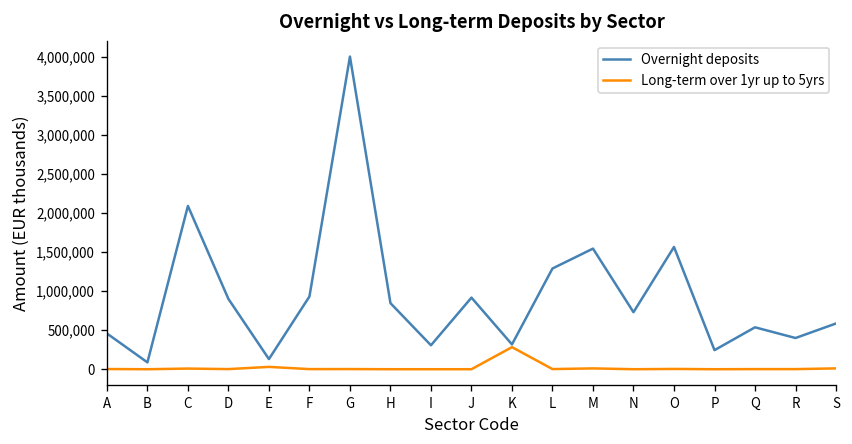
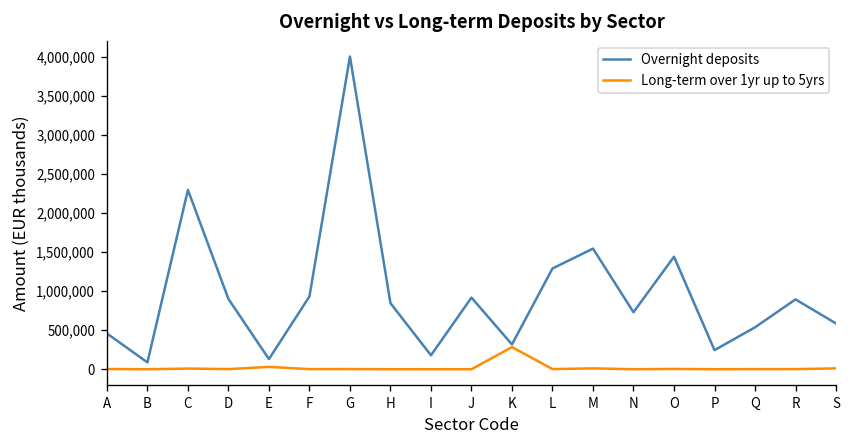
  {
    "Overnight deposits": {
      "A": "500,000",
      "B": "100,000",
-     "C": "2,100,000",
+     "C": "2,300,000",
      "D": "900,000",
      "E": "100,000",
      "F": "900,000",
      "G": "4,000,000",
      "H": "800,000",
-     "I": "300,000",
+     "I": "200,000",
      "J": "900,000",
      "L": "1,300,000",
      "M": "1,500,000",
      "N": "700,000",
-     "O": "1,600,000",
+     "O": "1,400,000",
      "P": "200,000",
      "Q": "500,000",
-     "R": "400,000",
+     "R": "900,000",
      "S": "600,000"
    },
    "Long-term over 1yr up to 5yrs": {
      "A": "0",
      "B": "0",
      "C": "0",
      "D": "0",
      "E": "0",
      "F": "0",
      "G": "0",
      "H": "0",
      "I": "0",
      "J": "0",
      "L": "0",
      "M": "0",
      "N": "0",
      "O": "0",
      "P": "0",
      "Q": "0",
      "R": "0",
      "S": "0"
    }
  }
